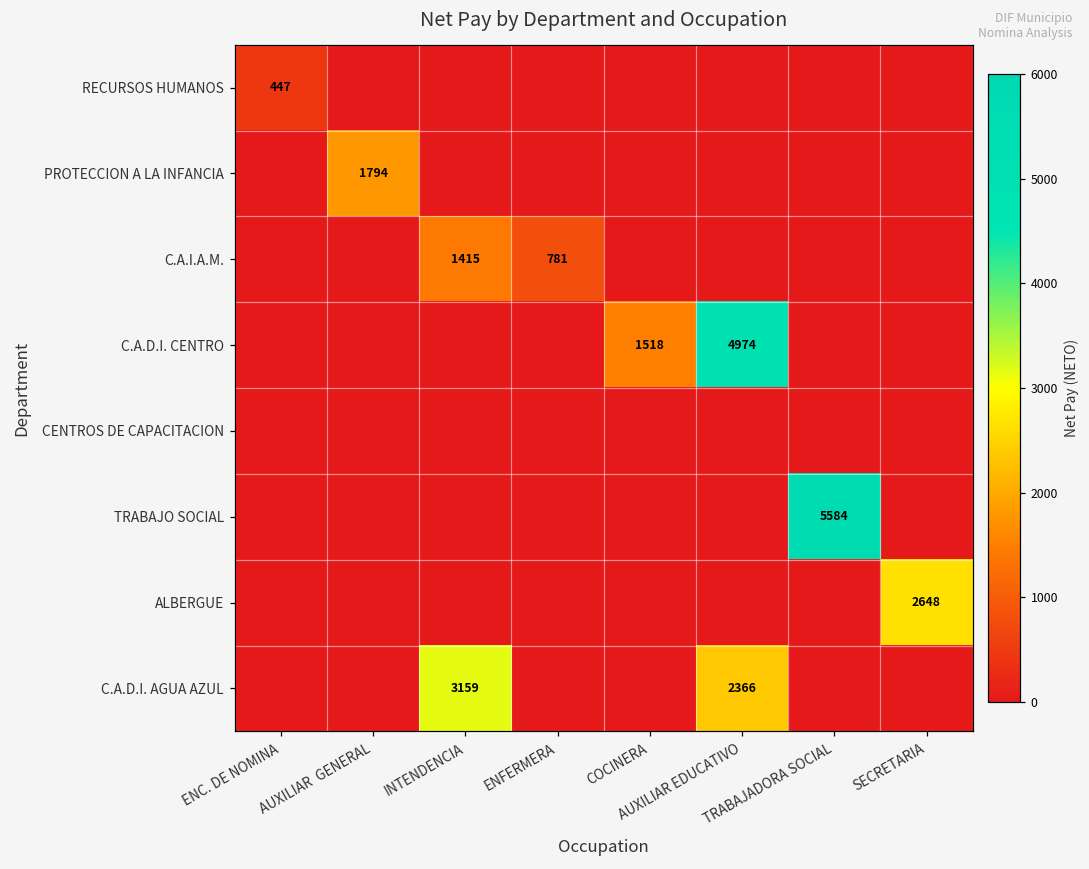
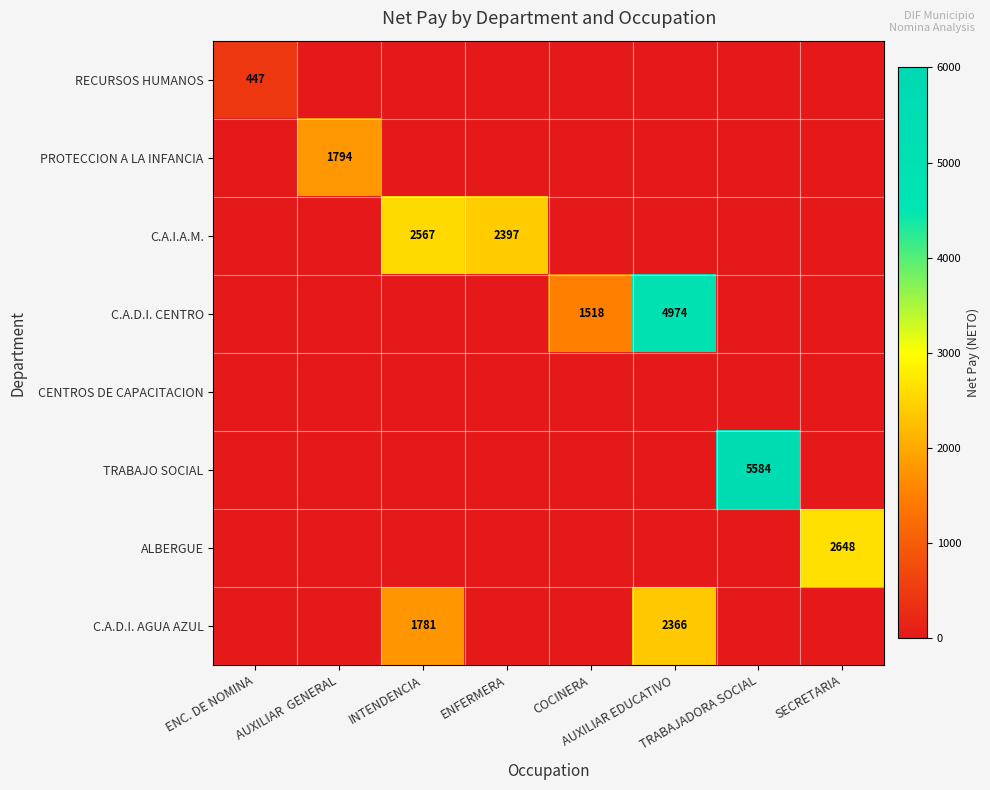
  {
    "RECURSOS HUMANOS": {
      "ENC. DE NOMINA": 447
    },
    "PROTECCION A LA INFANCIA": {
      "AUXILIAR GENERAL": 1794
    },
    "C.A.I.A.M.": {
-     "INTENDENCIA": 1415,
-     "ENFERMERA": 781
+     "INTENDENCIA": 2567,
+     "ENFERMERA": 2397
    },
    "C.A.D.I. CENTRO": {
      "COCINERA": 1518,
      "AUXILIAR EDUCATIVO": 4974
    },
    "TRABAJO SOCIAL": {
      "TRABAJADORA SOCIAL": 5584
    },
    "ALBERGUE": {
      "SECRETARIA": 2648
    },
    "C.A.D.I. AGUA AZUL": {
-     "INTENDENCIA": 3159,
+     "INTENDENCIA": 1781,
      "AUXILIAR EDUCATIVO": 2366
    }
  }
